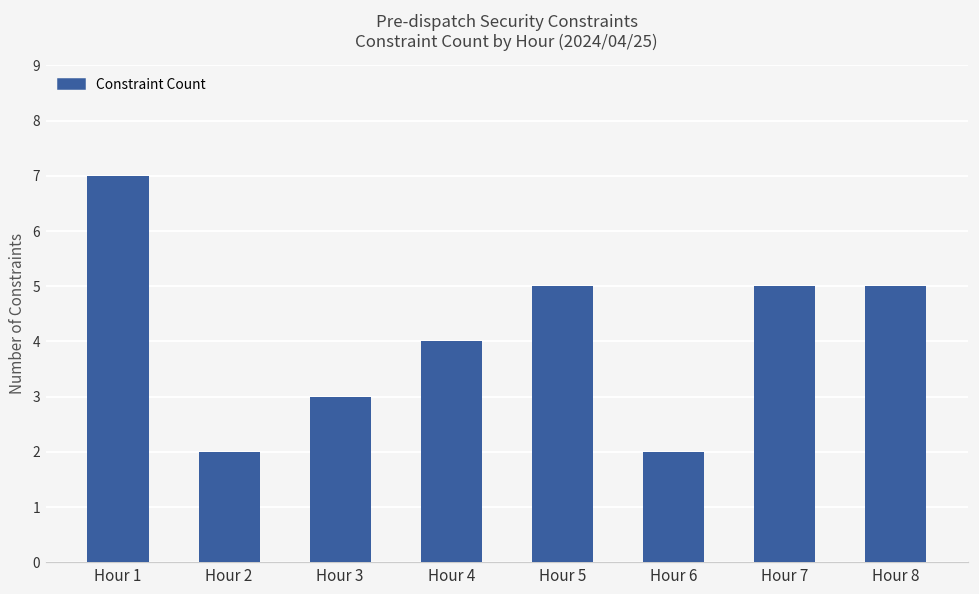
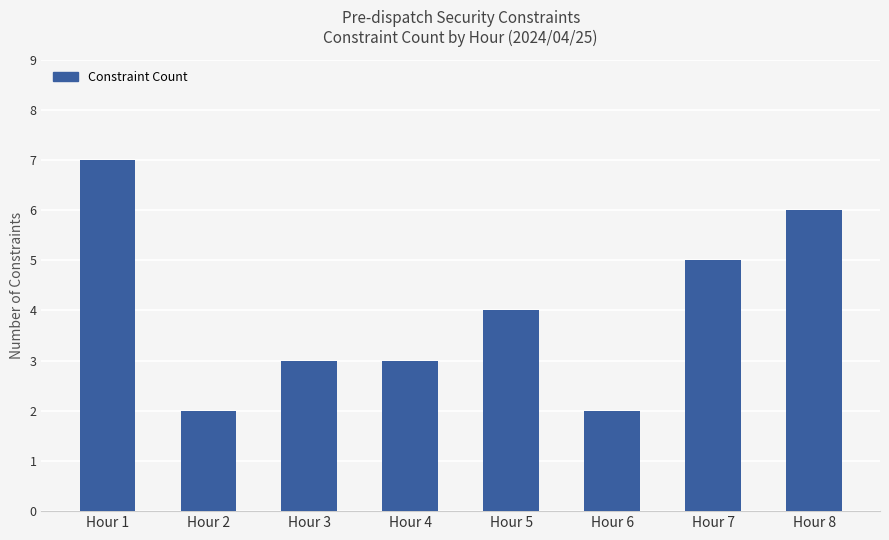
  {
    "Hour 1": 7,
    "Hour 2": 2,
    "Hour 3": 3,
-   "Hour 4": 4,
-   "Hour 5": 5,
+   "Hour 4": 3,
+   "Hour 5": 4,
    "Hour 6": 2,
    "Hour 7": 5,
-   "Hour 8": 5
+   "Hour 8": 6
  }
